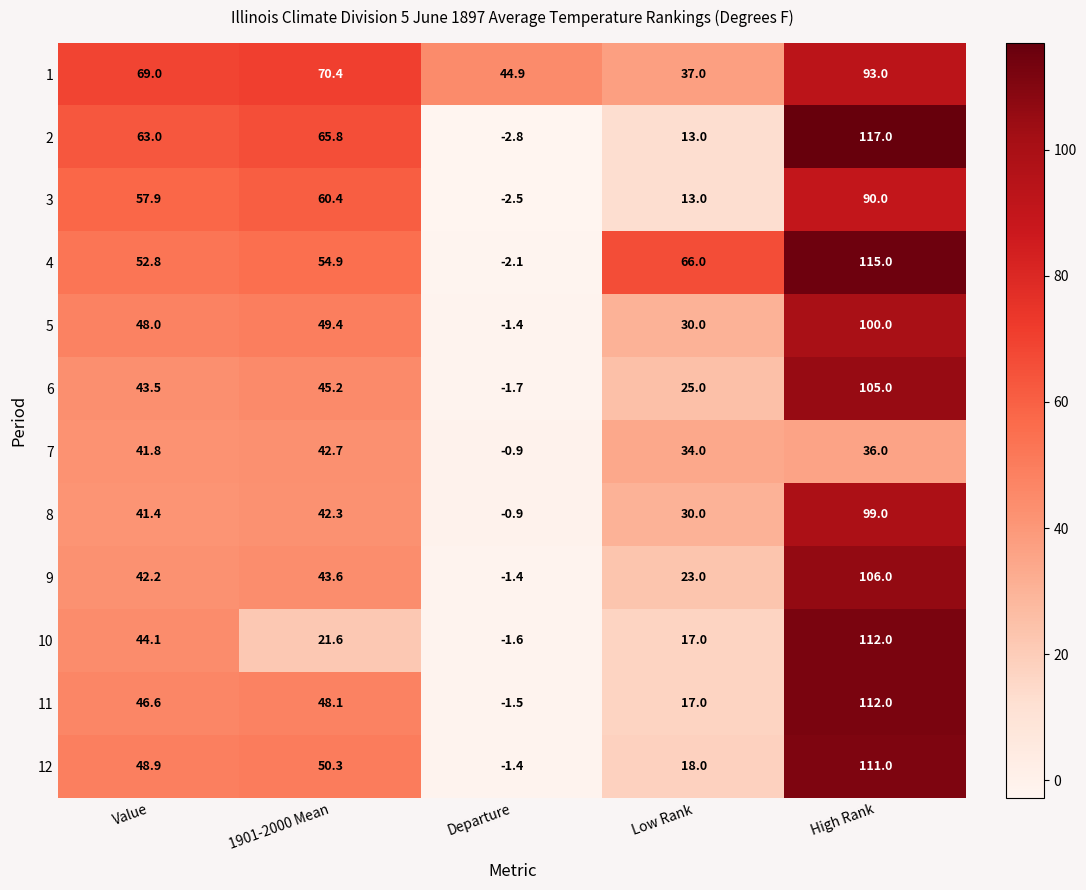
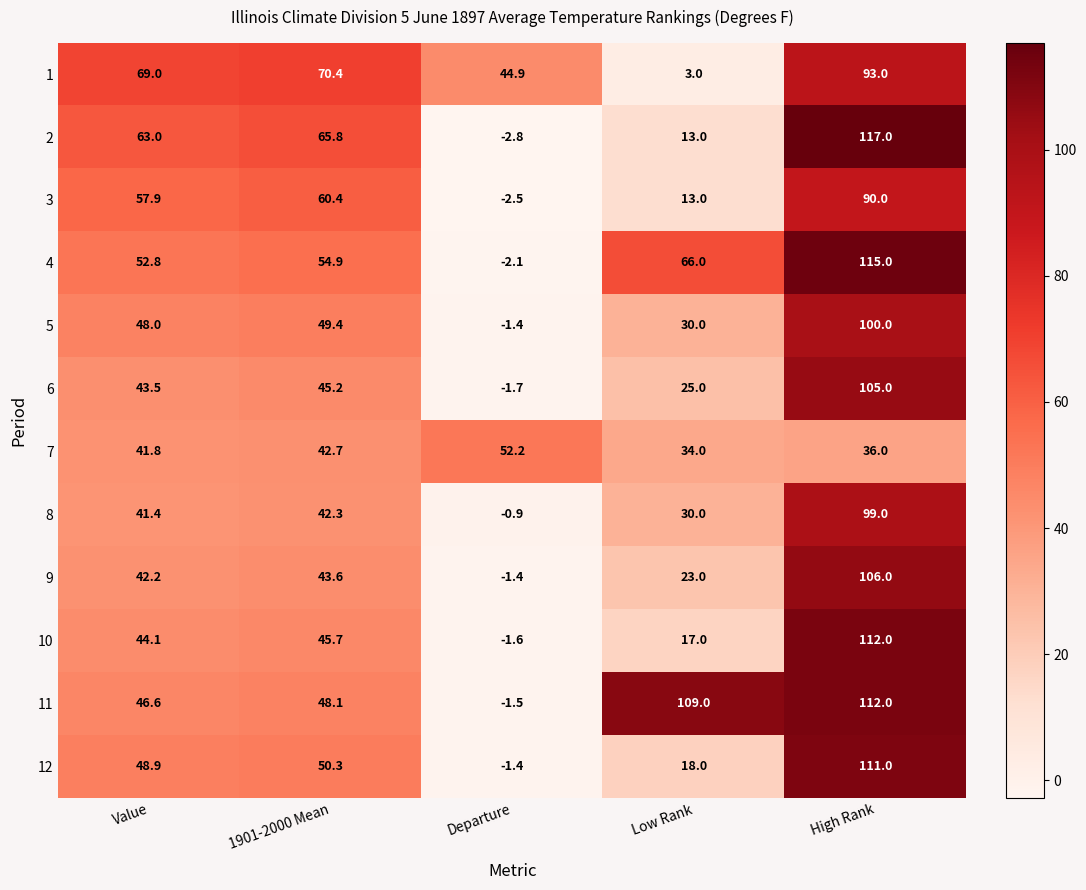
  {
    "1": {
      "Value": 69.0,
      "1901-2000 Mean": 70.4,
      "Departure": 44.9,
-     "Low Rank": 37.0,
+     "Low Rank": 3.0,
      "High Rank": 93.0
    },
    "2": {
      "Value": 63.0,
      "1901-2000 Mean": 65.8,
      "Departure": -2.8,
      "Low Rank": 13.0,
      "High Rank": 117.0
    },
    "3": {
      "Value": 57.9,
      "1901-2000 Mean": 60.4,
      "Departure": -2.5,
      "Low Rank": 13.0,
      "High Rank": 90.0
    },
    "4": {
      "Value": 52.8,
      "1901-2000 Mean": 54.9,
      "Departure": -2.1,
      "Low Rank": 66.0,
      "High Rank": 115.0
    },
    "5": {
      "Value": 48.0,
      "1901-2000 Mean": 49.4,
      "Departure": -1.4,
      "Low Rank": 30.0,
      "High Rank": 100.0
    },
    "6": {
      "Value": 43.5,
      "1901-2000 Mean": 45.2,
      "Departure": -1.7,
      "Low Rank": 25.0,
      "High Rank": 105.0
    },
    "7": {
      "Value": 41.8,
      "1901-2000 Mean": 42.7,
-     "Departure": -0.9,
+     "Departure": 52.2,
      "Low Rank": 34.0,
      "High Rank": 36.0
    },
    "8": {
      "Value": 41.4,
      "1901-2000 Mean": 42.3,
      "Departure": -0.9,
      "Low Rank": 30.0,
      "High Rank": 99.0
    },
    "9": {
      "Value": 42.2,
      "1901-2000 Mean": 43.6,
      "Departure": -1.4,
      "Low Rank": 23.0,
      "High Rank": 106.0
    },
    "10": {
      "Value": 44.1,
-     "1901-2000 Mean": 21.6,
+     "1901-2000 Mean": 45.7,
      "Departure": -1.6,
      "Low Rank": 17.0,
      "High Rank": 112.0
    },
    "11": {
      "Value": 46.6,
      "1901-2000 Mean": 48.1,
      "Departure": -1.5,
-     "Low Rank": 17.0,
+     "Low Rank": 109.0,
      "High Rank": 112.0
    },
    "12": {
      "Value": 48.9,
      "1901-2000 Mean": 50.3,
      "Departure": -1.4,
      "Low Rank": 18.0,
      "High Rank": 111.0
    }
  }
